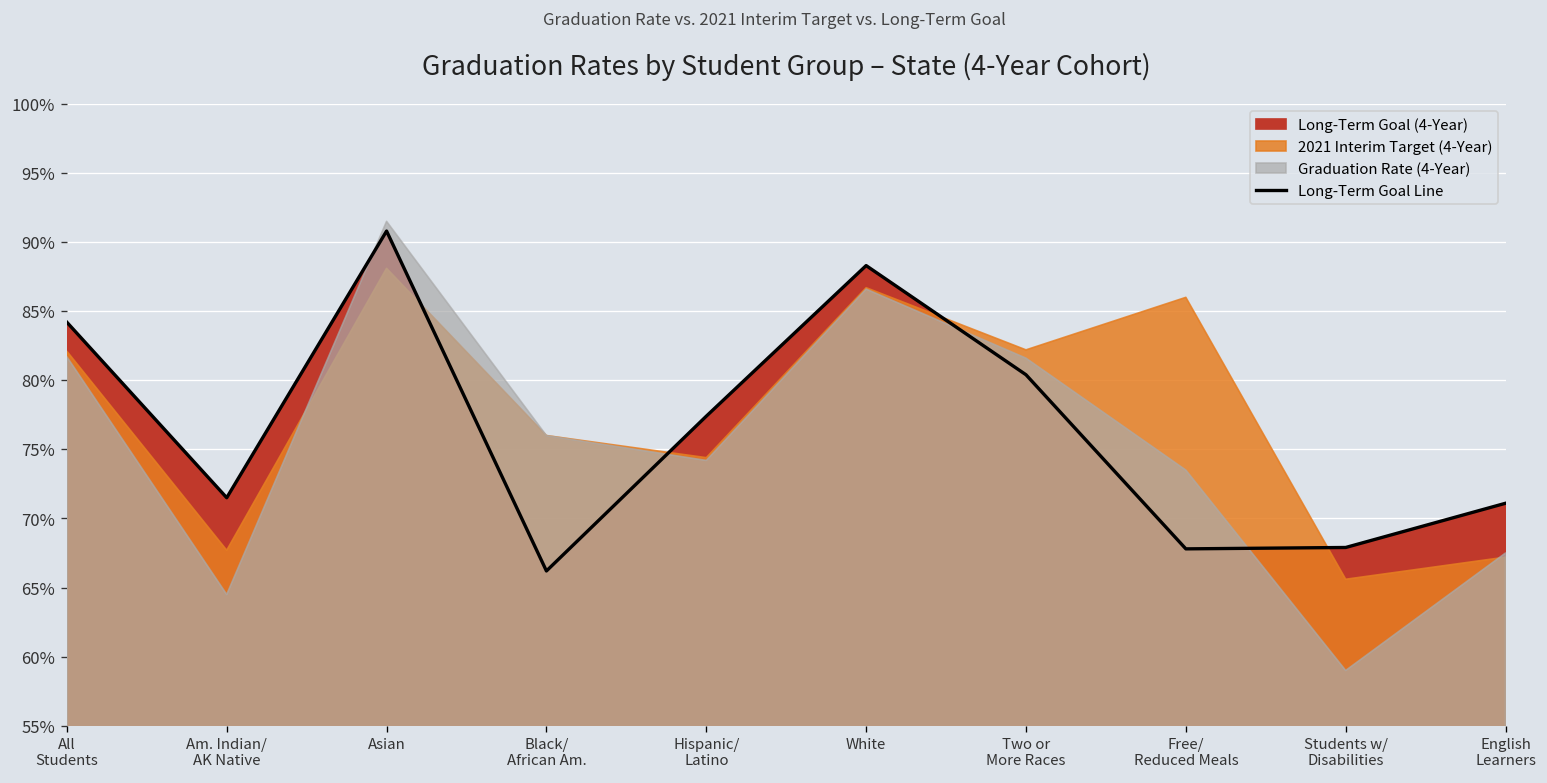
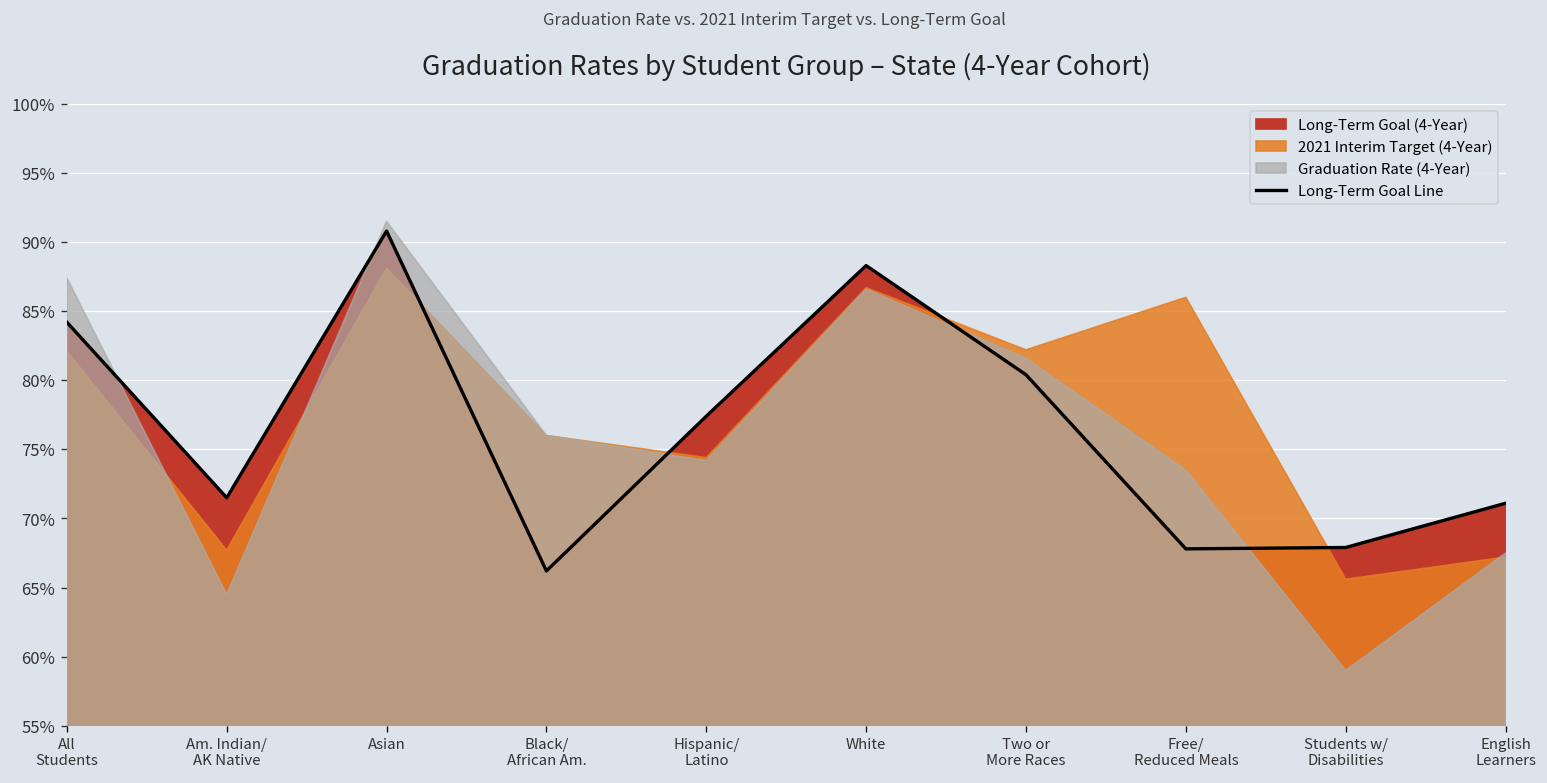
  {
    "Long-Term Goal (4-Year)": {
      "All Students": "84.2%",
      "Am. Indian/ AK Native": "71.5%",
      "Asian": "90.8%",
      "Black/ African Am.": "66.2%",
      "Hispanic/ Latino": "77.4%",
      "White": "88.3%",
      "Two or More Races": "80.4%",
      "Free/ Reduced Meals": "67.8%",
      "Students w/ Disabilities": "67.9%",
      "English Learners": "71.1%"
    },
    "2021 Interim Target (4-Year)": {
      "All Students": "82.1%",
      "Am. Indian/ AK Native": "67.7%",
      "Asian": "88.1%",
      "Two or More Races": "82.2%",
      "Free/ Reduced Meals": "86.0%",
      "Students w/ Disabilities": "65.6%",
      "English Learners": "67.2%"
    },
    "Graduation Rate (4-Year)": {
-     "All Students": "81.7%",
+     "All Students": "87.4%",
      "Am. Indian/ AK Native": "64.5%",
      "Asian": "91.5%",
      "Two or More Races": "81.6%",
      "Free/ Reduced Meals": "73.5%",
      "Students w/ Disabilities": "59.0%",
      "English Learners": "67.5%"
    }
  }
